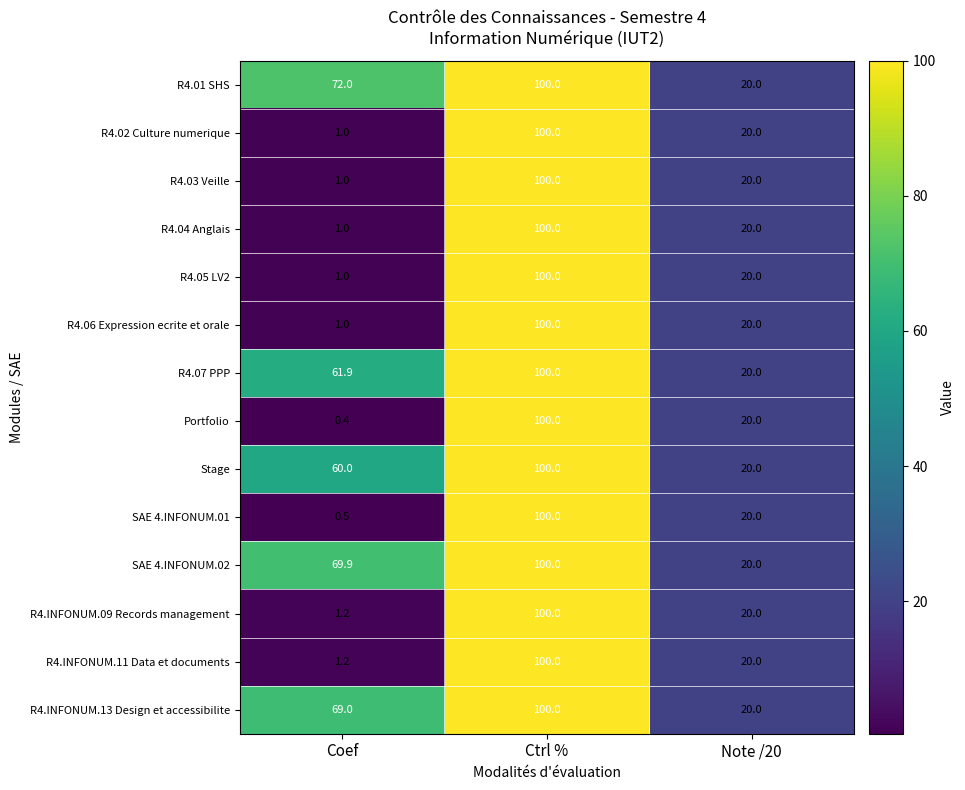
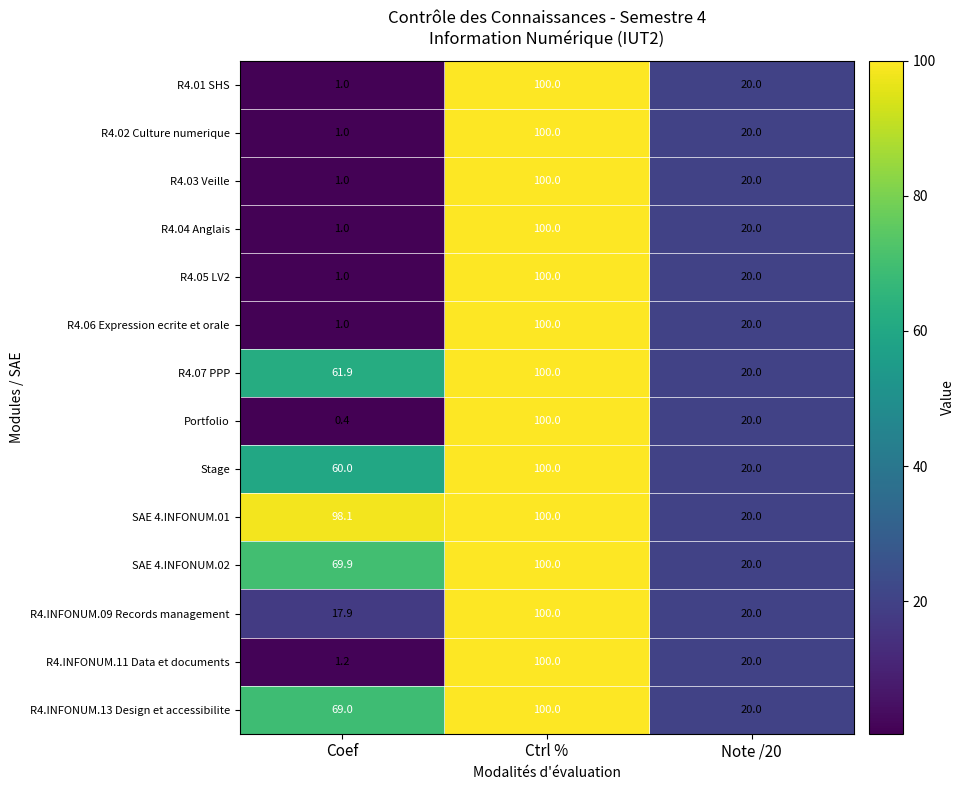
  {
    "R4.01 SHS": {
-     "Coef": 72.0,
+     "Coef": 1.0,
      "Ctrl %": 100.0,
      "Note /20": 20.0
    },
    "R4.02 Culture numerique": {
      "Coef": 1.0,
      "Ctrl %": 100.0,
      "Note /20": 20.0
    },
    "R4.03 Veille": {
      "Coef": 1.0,
      "Ctrl %": 100.0,
      "Note /20": 20.0
    },
    "R4.04 Anglais": {
      "Coef": 1.0,
      "Ctrl %": 100.0,
      "Note /20": 20.0
    },
    "R4.05 LV2": {
      "Coef": 1.0,
      "Ctrl %": 100.0,
      "Note /20": 20.0
    },
    "R4.06 Expression ecrite et orale": {
      "Coef": 1.0,
      "Ctrl %": 100.0,
      "Note /20": 20.0
    },
    "R4.07 PPP": {
      "Coef": 61.9,
      "Ctrl %": 100.0,
      "Note /20": 20.0
    },
    "Portfolio": {
      "Coef": 0.4,
      "Ctrl %": 100.0,
      "Note /20": 20.0
    },
    "Stage": {
      "Coef": 60.0,
      "Ctrl %": 100.0,
      "Note /20": 20.0
    },
    "SAE 4.INFONUM.01": {
-     "Coef": 0.5,
+     "Coef": 98.1,
      "Ctrl %": 100.0,
      "Note /20": 20.0
    },
    "SAE 4.INFONUM.02": {
      "Coef": 69.9,
      "Ctrl %": 100.0,
      "Note /20": 20.0
    },
    "R4.INFONUM.09 Records management": {
-     "Coef": 1.2,
+     "Coef": 17.9,
      "Ctrl %": 100.0,
      "Note /20": 20.0
    },
    "R4.INFONUM.11 Data et documents": {
      "Coef": 1.2,
      "Ctrl %": 100.0,
      "Note /20": 20.0
    },
    "R4.INFONUM.13 Design et accessibilite": {
      "Coef": 69.0,
      "Ctrl %": 100.0,
      "Note /20": 20.0
    }
  }
